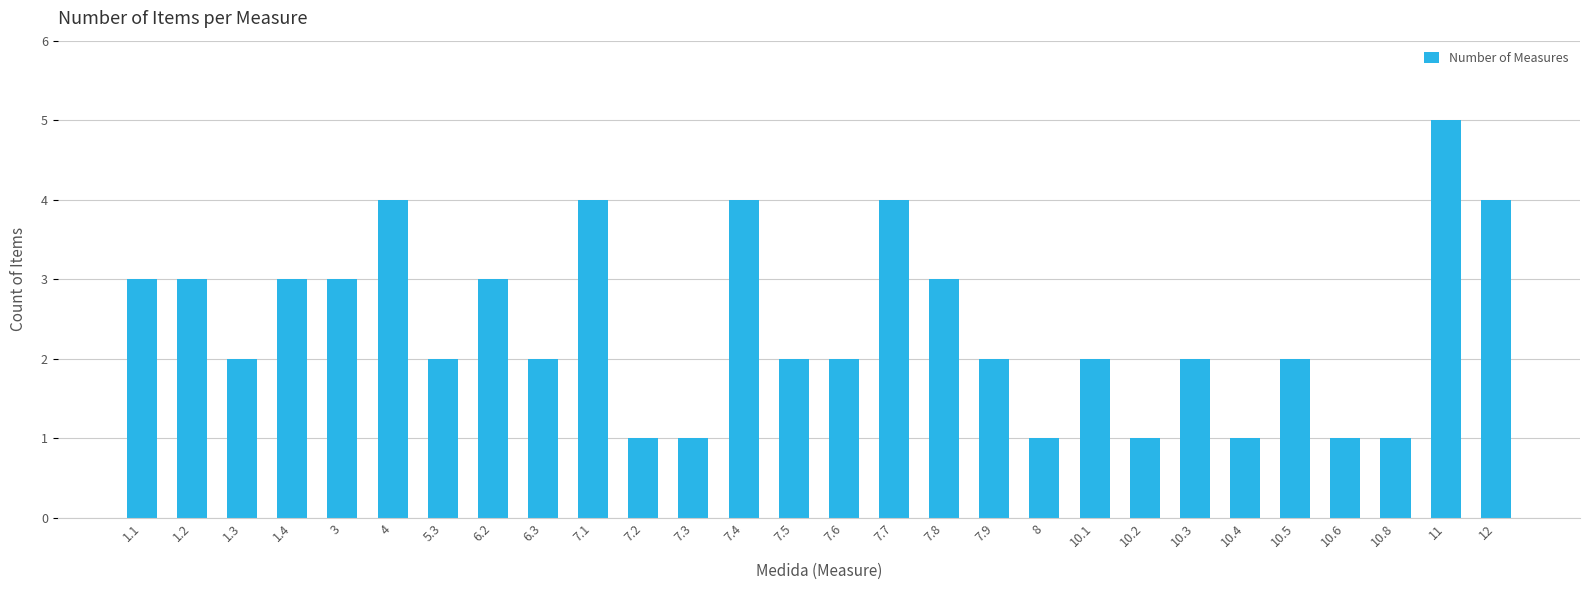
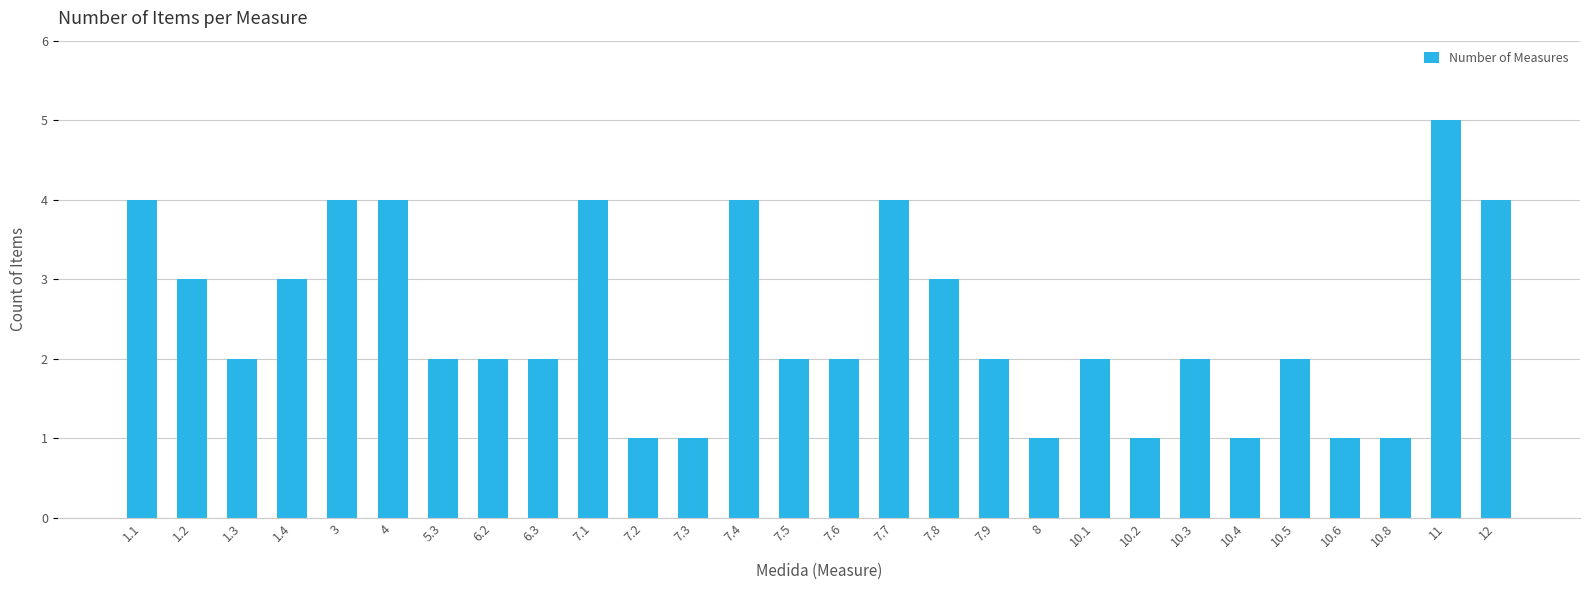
  {
-   "1.1": 3,
+   "1.1": 4,
    "1.2": 3,
    "1.3": 2,
    "1.4": 3,
-   "3": 3,
+   "3": 4,
    "4": 4,
    "5.3": 2,
-   "6.2": 3,
+   "6.2": 2,
    "6.3": 2,
    "7.1": 4,
    "7.2": 1,
    "7.3": 1,
    "7.4": 4,
    "7.5": 2,
    "7.6": 2,
    "7.7": 4,
    "7.8": 3,
    "7.9": 2,
    "8": 1,
    "10.1": 2,
    "10.2": 1,
    "10.3": 2,
    "10.4": 1,
    "10.5": 2,
    "10.6": 1,
    "10.8": 1,
    "11": 5,
    "12": 4
  }
